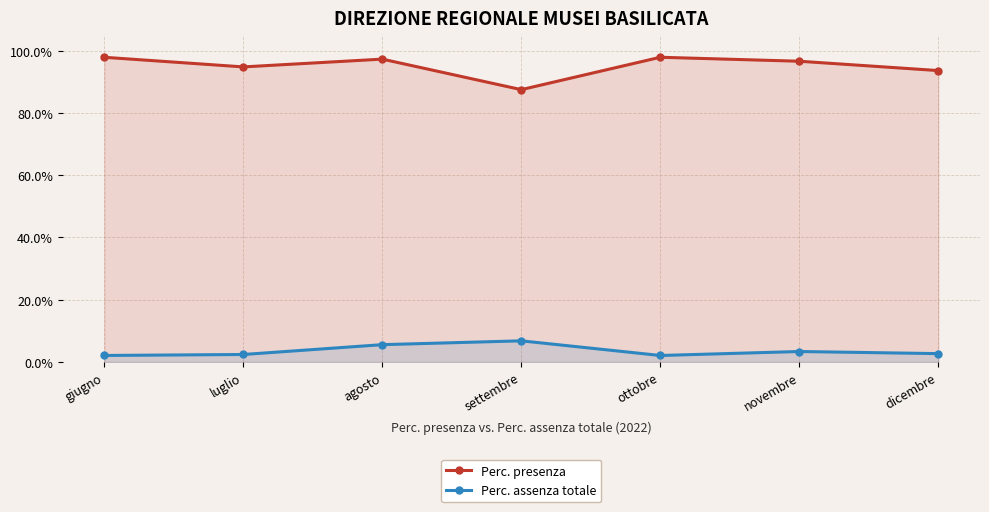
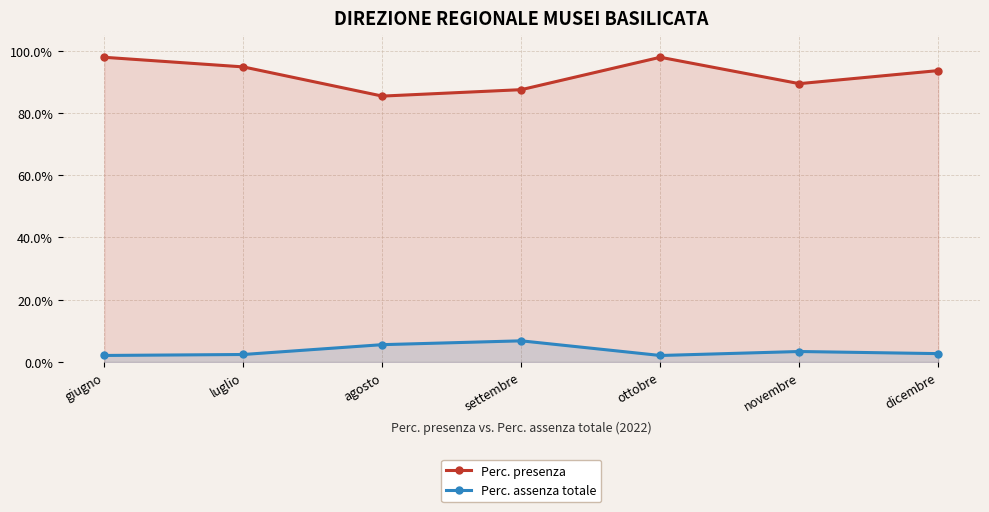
  {
    "Perc. presenza": {
      "giugno": "98%",
      "luglio": "95%",
-     "agosto": "97%",
+     "agosto": "85%",
      "settembre": "88%",
      "ottobre": "98%",
-     "novembre": "97%",
+     "novembre": "89%",
      "dicembre": "94%"
    },
    "Perc. assenza totale": {
      "giugno": "2%",
      "luglio": "2%",
      "agosto": "6%",
      "settembre": "7%",
      "ottobre": "2%",
      "novembre": "3%",
      "dicembre": "3%"
    }
  }
